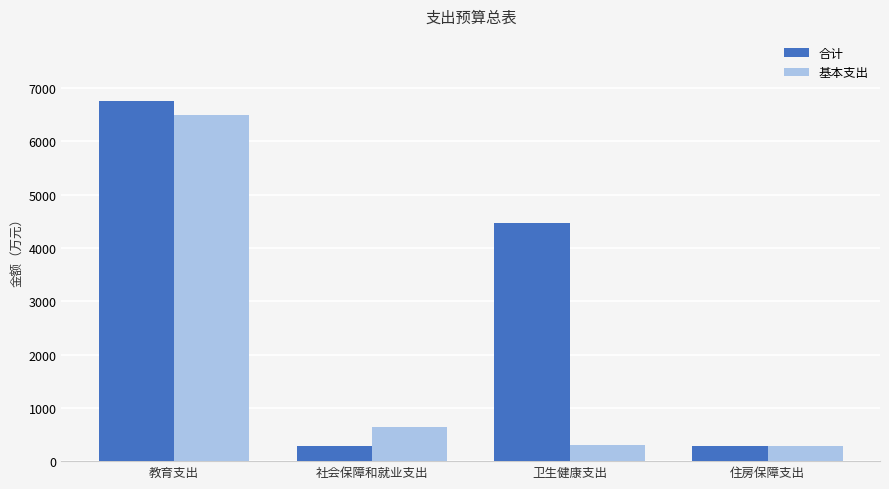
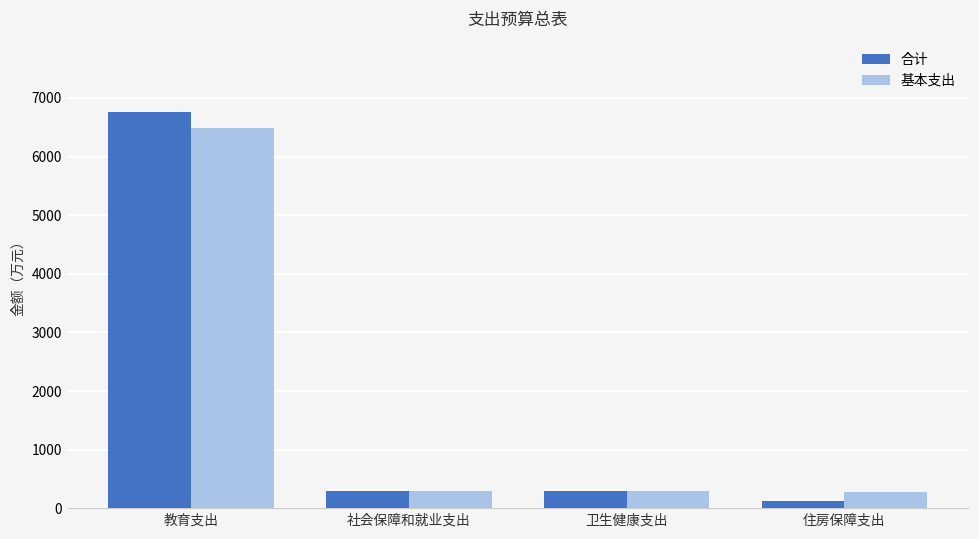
  {
    "合计": {
      "教育支出": 6800,
      "社会保障和就业支出": 300,
-     "卫生健康支出": 4500,
-     "住房保障支出": 300
+     "卫生健康支出": 300,
+     "住房保障支出": 100
    },
    "基本支出": {
      "教育支出": 6500,
-     "社会保障和就业支出": 600,
+     "社会保障和就业支出": 300,
      "卫生健康支出": 300,
      "住房保障支出": 300
    }
  }
